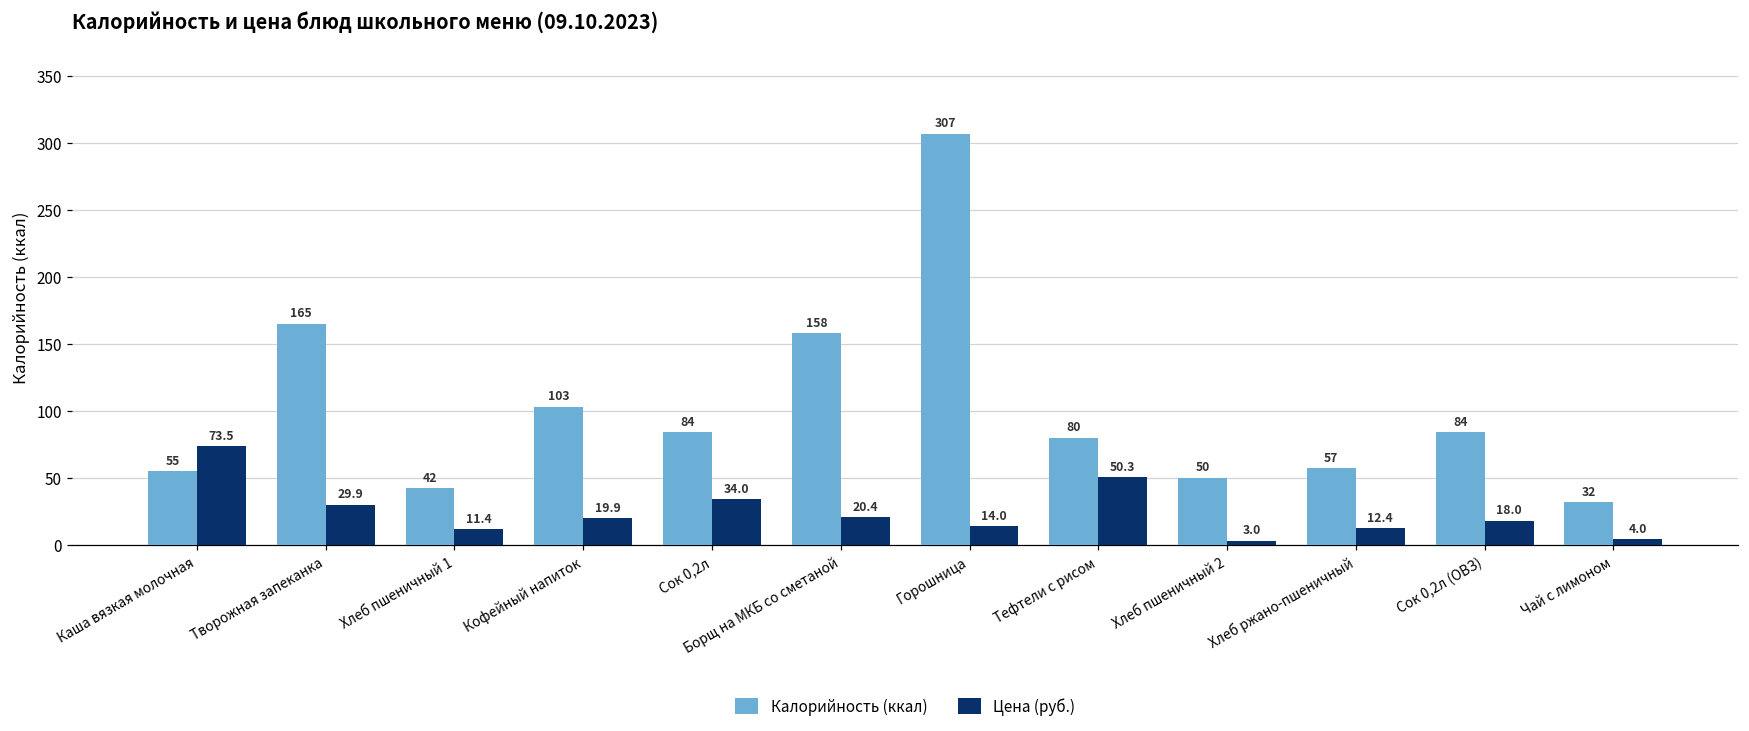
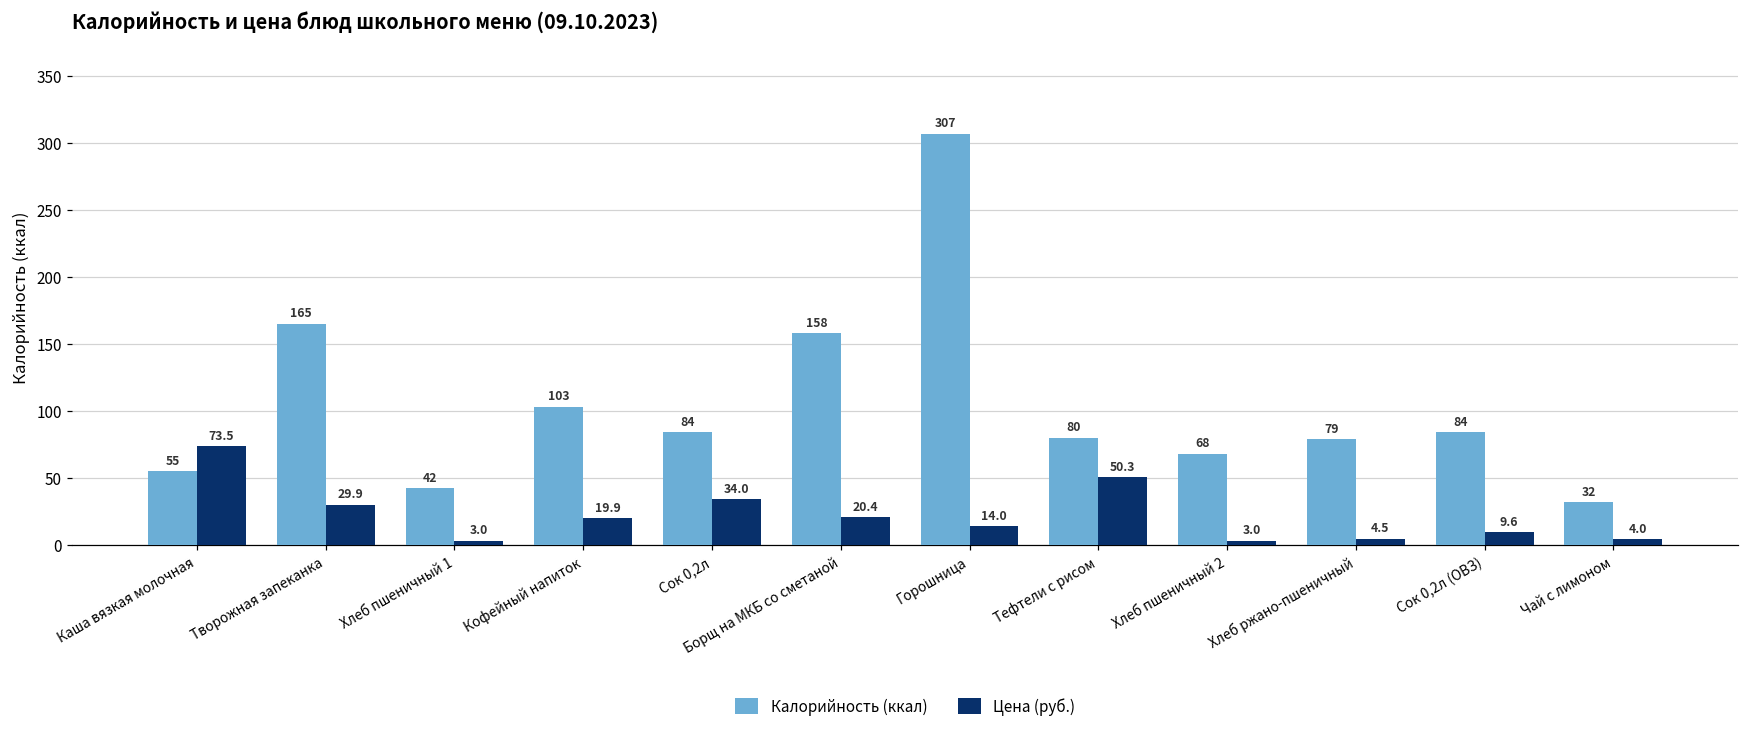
  {
    "Калорийность (ккал)": {
      "Каша вязкая молочная": 55,
      "Творожная запеканка": 165,
      "Хлеб пшеничный 1": 42,
      "Кофейный напиток": 103,
      "Сок 0,2л": 84,
      "Борщ на МКБ со сметаной": 158,
      "Горошница": 307,
      "Тефтели с рисом": 80,
-     "Хлеб пшеничный 2": 50,
-     "Хлеб ржано-пшеничный": 57,
+     "Хлеб пшеничный 2": 68,
+     "Хлеб ржано-пшеничный": 79,
      "Сок 0,2л (ОВЗ)": 84,
      "Чай с лимоном": 32
    },
    "Цена (руб.)": {
      "Каша вязкая молочная": 73.5,
      "Творожная запеканка": 29.9,
-     "Хлеб пшеничный 1": 11.4,
+     "Хлеб пшеничный 1": 3.0,
      "Кофейный напиток": 19.9,
      "Сок 0,2л": 34.0,
      "Борщ на МКБ со сметаной": 20.4,
      "Горошница": 14.0,
      "Тефтели с рисом": 50.3,
      "Хлеб пшеничный 2": 3.0,
-     "Хлеб ржано-пшеничный": 12.4,
-     "Сок 0,2л (ОВЗ)": 18.0,
+     "Хлеб ржано-пшеничный": 4.5,
+     "Сок 0,2л (ОВЗ)": 9.6,
      "Чай с лимоном": 4.0
    }
  }
